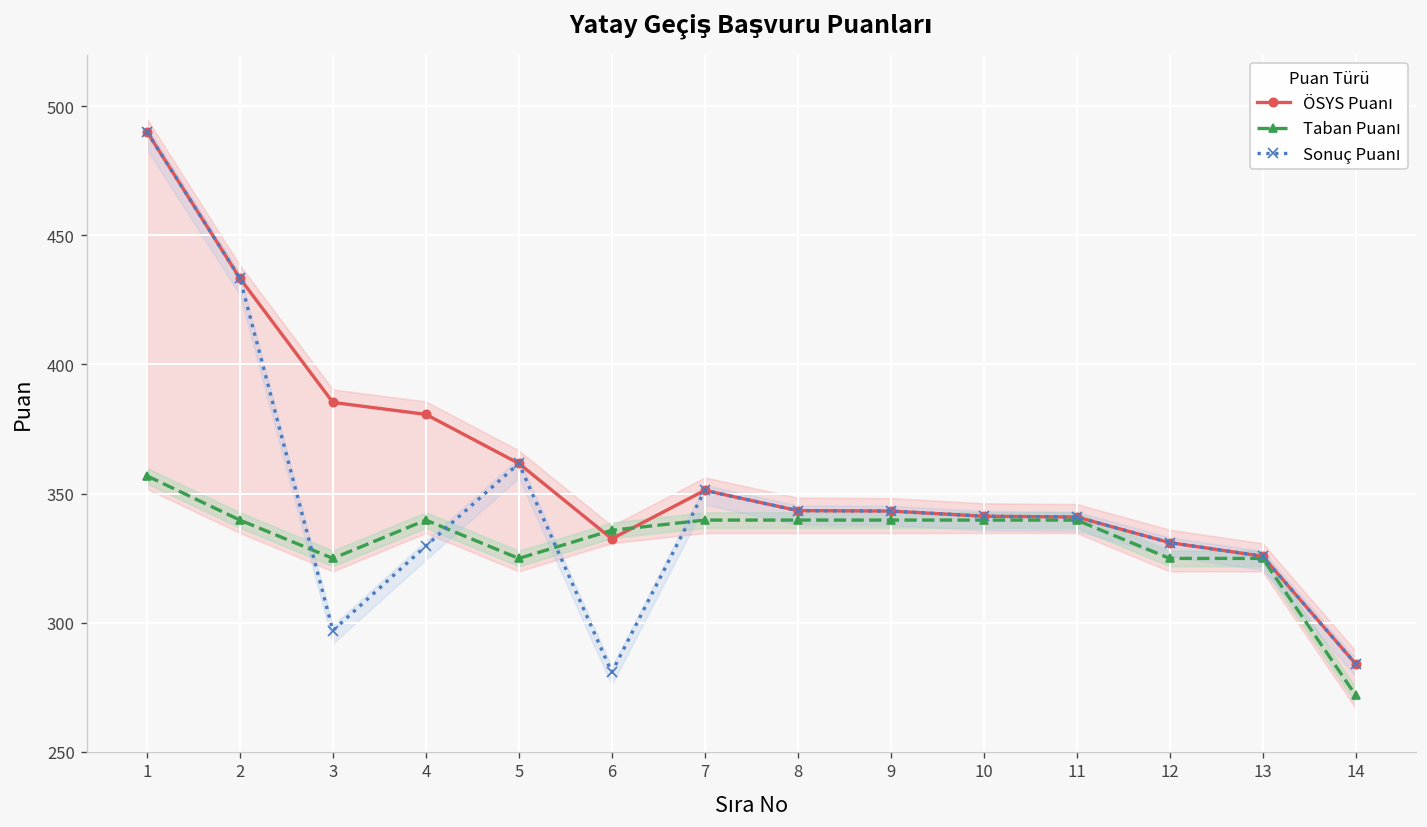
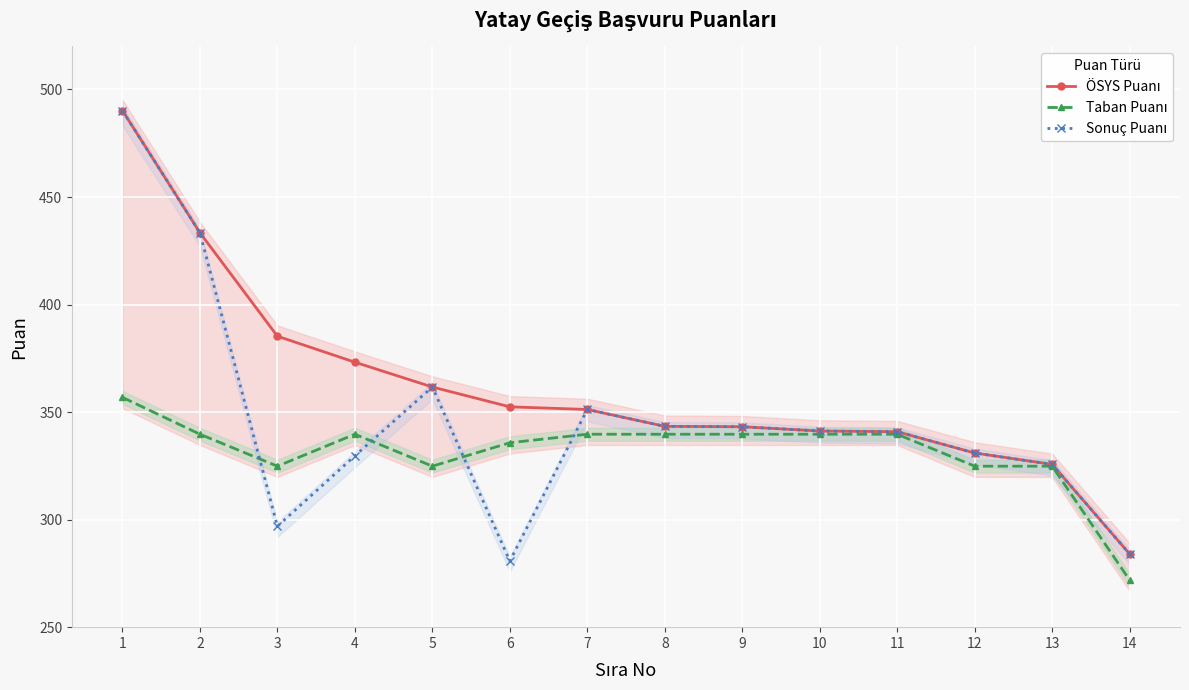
  {
    "ÖSYS Puanı": {
      "3": 385,
-     "4": 381,
-     "6": 332
+     "4": 373,
+     "6": 352
    },
    "Taban Puanı": {
      "1": 357,
      "2": 340,
      "3": 325,
      "4": 340,
      "5": 325,
      "6": 336,
      "7": 340,
      "8": 340,
      "9": 340,
      "10": 340,
      "12": 325,
      "14": 272
    },
    "Sonuç Puanı": {
      "3": 297,
      "4": 330,
      "6": 281
    }
  }
